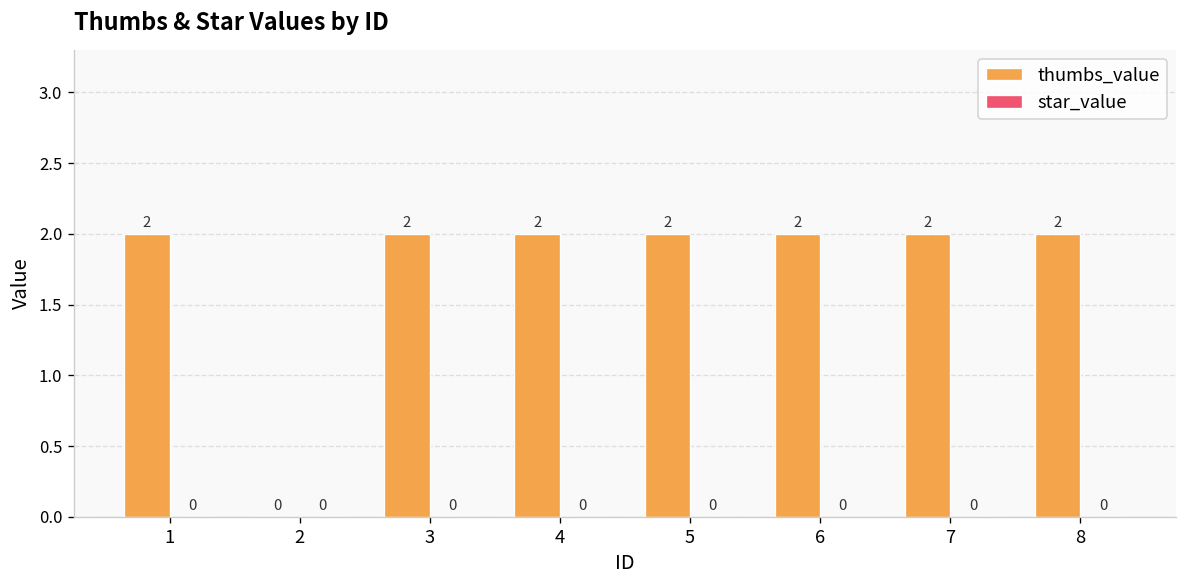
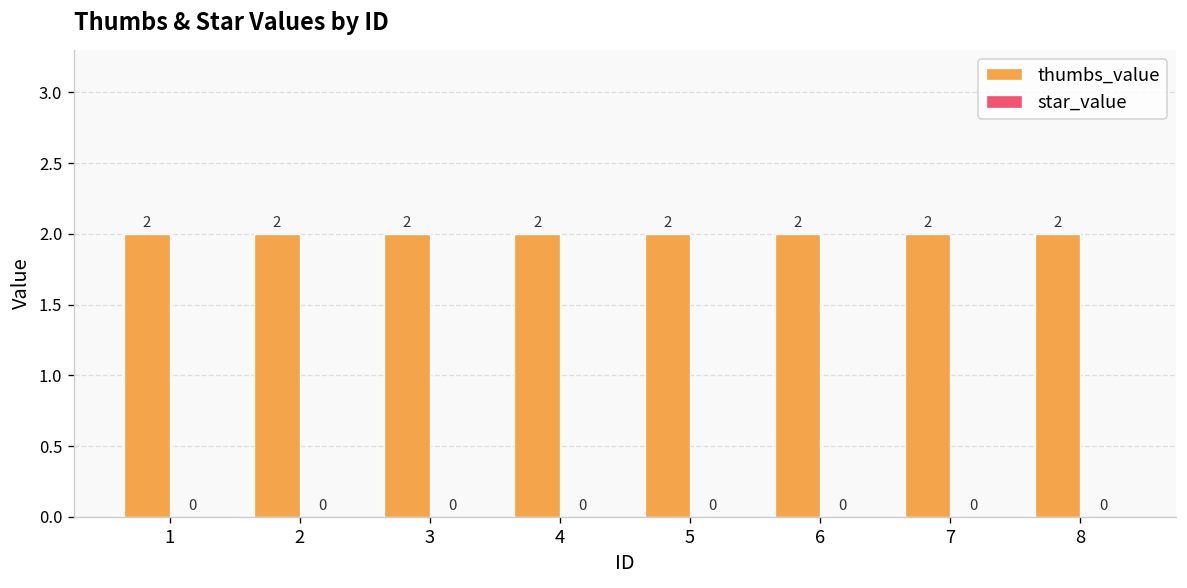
  {
    "thumbs_value": {
      "1": 2,
-     "2": 0,
+     "2": 2,
      "3": 2,
      "4": 2,
      "5": 2,
      "6": 2,
      "7": 2,
      "8": 2
    },
    "star_value": {
      "1": 0,
      "2": 0,
      "3": 0,
      "4": 0,
      "5": 0,
      "6": 0,
      "7": 0,
      "8": 0
    }
  }
